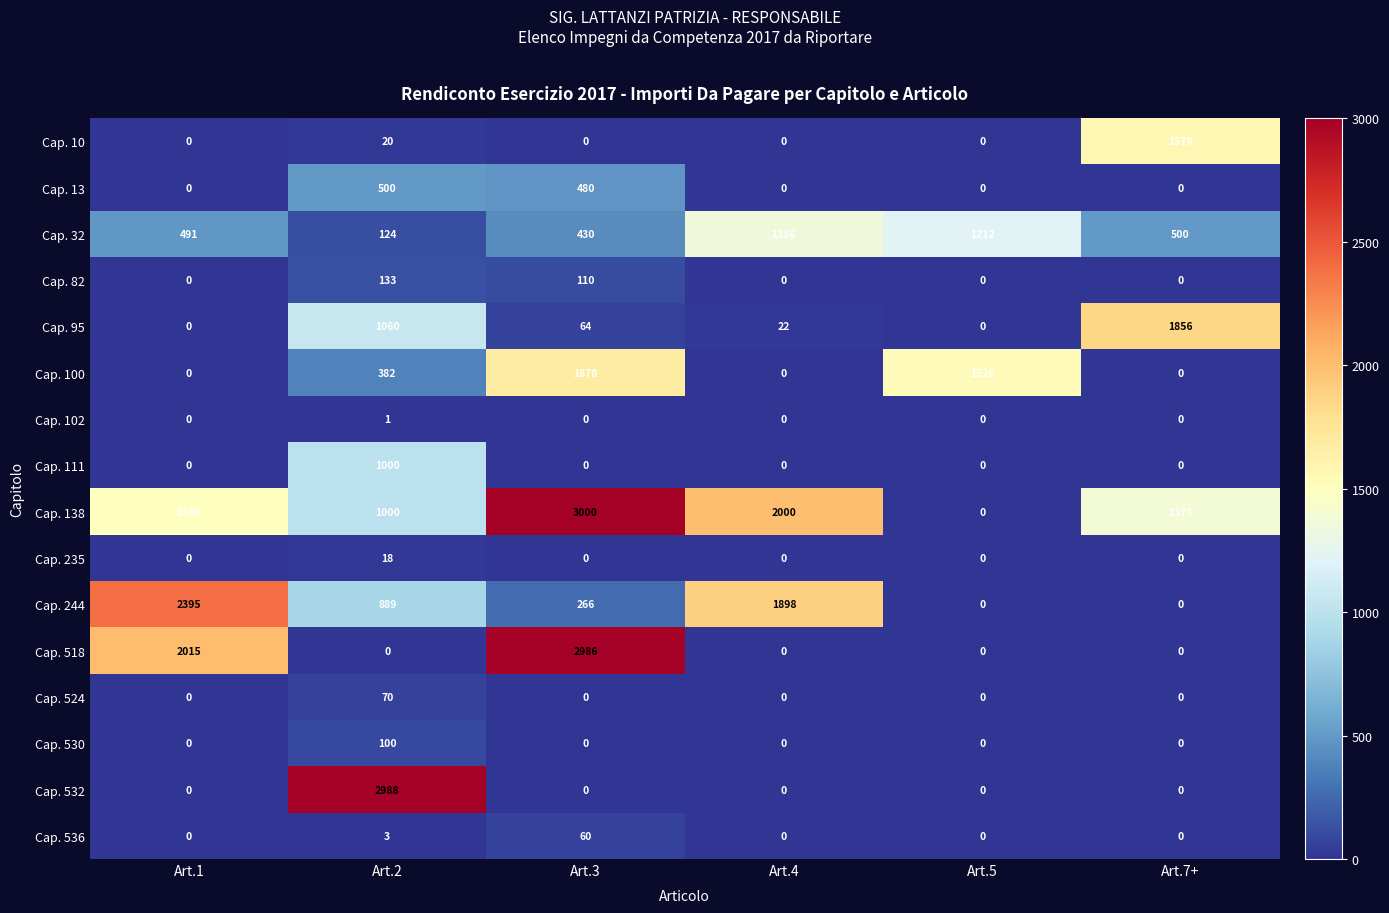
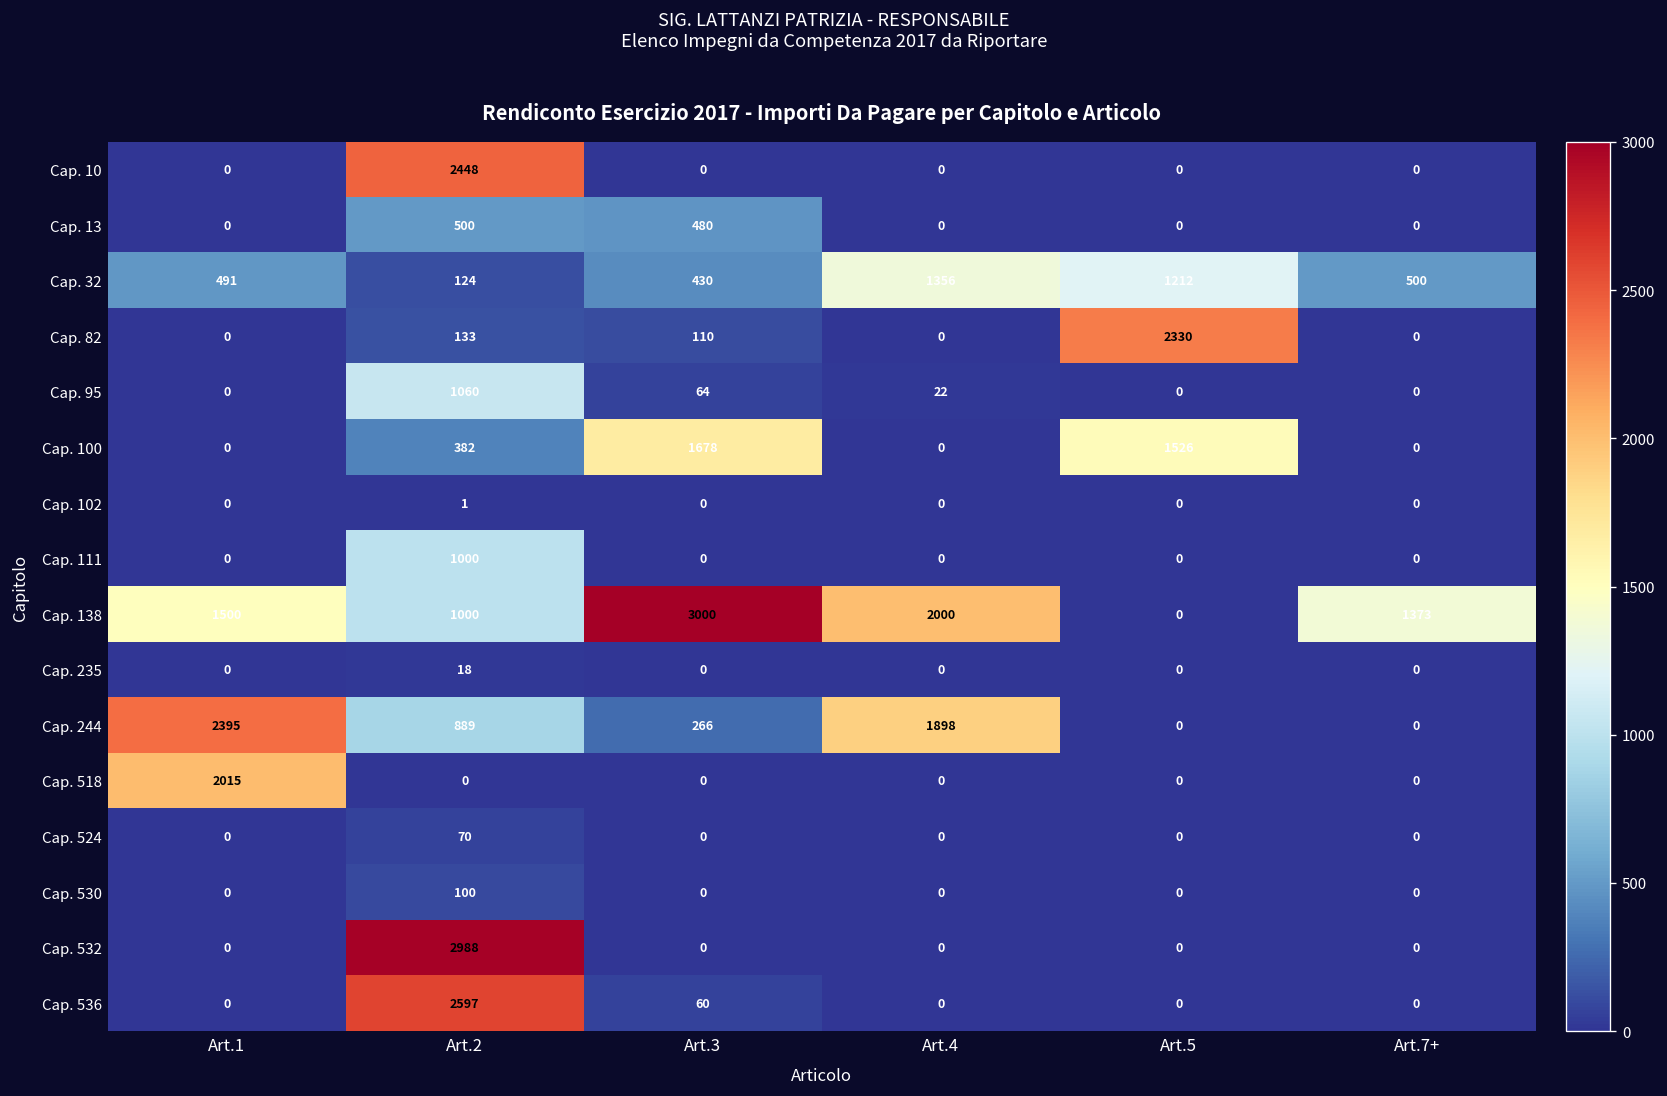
  {
    "Cap. 10": {
      "Art.1": 0,
-     "Art.2": 20,
+     "Art.2": 2448,
      "Art.3": 0,
      "Art.4": 0,
      "Art.5": 0,
-     "Art.7+": 1578
+     "Art.7+": 0
    },
    "Cap. 13": {
      "Art.1": 0,
      "Art.2": 500,
      "Art.3": 480,
      "Art.4": 0,
      "Art.5": 0,
      "Art.7+": 0
    },
    "Cap. 32": {
      "Art.1": 491,
      "Art.2": 124,
      "Art.3": 430,
      "Art.7+": 500
    },
    "Cap. 82": {
      "Art.1": 0,
      "Art.2": 133,
      "Art.3": 110,
      "Art.4": 0,
-     "Art.5": 0,
+     "Art.5": 2330,
      "Art.7+": 0
    },
    "Cap. 95": {
      "Art.1": 0,
      "Art.2": 1060,
      "Art.3": 64,
      "Art.4": 22,
      "Art.5": 0,
-     "Art.7+": 1856
+     "Art.7+": 0
    },
    "Cap. 100": {
      "Art.1": 0,
      "Art.2": 382,
      "Art.3": 1678,
      "Art.4": 0,
      "Art.5": 1526,
      "Art.7+": 0
    },
    "Cap. 102": {
      "Art.1": 0,
      "Art.2": 1,
      "Art.3": 0,
      "Art.4": 0,
      "Art.5": 0,
      "Art.7+": 0
    },
    "Cap. 111": {
      "Art.1": 0,
      "Art.2": 1000,
      "Art.3": 0,
      "Art.4": 0,
      "Art.5": 0,
      "Art.7+": 0
    },
    "Cap. 138": {
      "Art.1": 1500,
      "Art.2": 1000,
      "Art.3": 3000,
      "Art.4": 2000,
      "Art.5": 0
    },
    "Cap. 235": {
      "Art.1": 0,
      "Art.2": 18,
      "Art.3": 0,
      "Art.4": 0,
      "Art.5": 0,
      "Art.7+": 0
    },
    "Cap. 244": {
      "Art.1": 2395,
      "Art.2": 889,
      "Art.3": 266,
      "Art.4": 1898,
      "Art.5": 0,
      "Art.7+": 0
    },
    "Cap. 518": {
      "Art.1": 2015,
      "Art.2": 0,
-     "Art.3": 2986,
+     "Art.3": 0,
      "Art.4": 0,
      "Art.5": 0,
      "Art.7+": 0
    },
    "Cap. 524": {
      "Art.1": 0,
      "Art.2": 70,
      "Art.3": 0,
      "Art.4": 0,
      "Art.5": 0,
      "Art.7+": 0
    },
    "Cap. 530": {
      "Art.1": 0,
      "Art.2": 100,
      "Art.3": 0,
      "Art.4": 0,
      "Art.5": 0,
      "Art.7+": 0
    },
    "Cap. 532": {
      "Art.1": 0,
      "Art.2": 2988,
      "Art.3": 0,
      "Art.4": 0,
      "Art.5": 0,
      "Art.7+": 0
    },
    "Cap. 536": {
      "Art.1": 0,
-     "Art.2": 3,
+     "Art.2": 2597,
      "Art.3": 60,
      "Art.4": 0,
      "Art.5": 0,
      "Art.7+": 0
    }
  }
